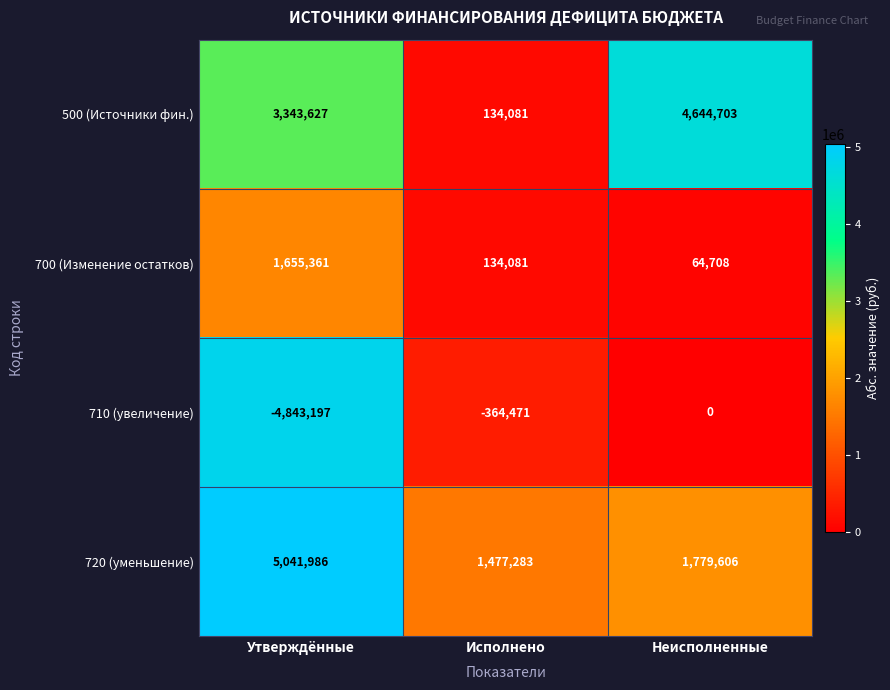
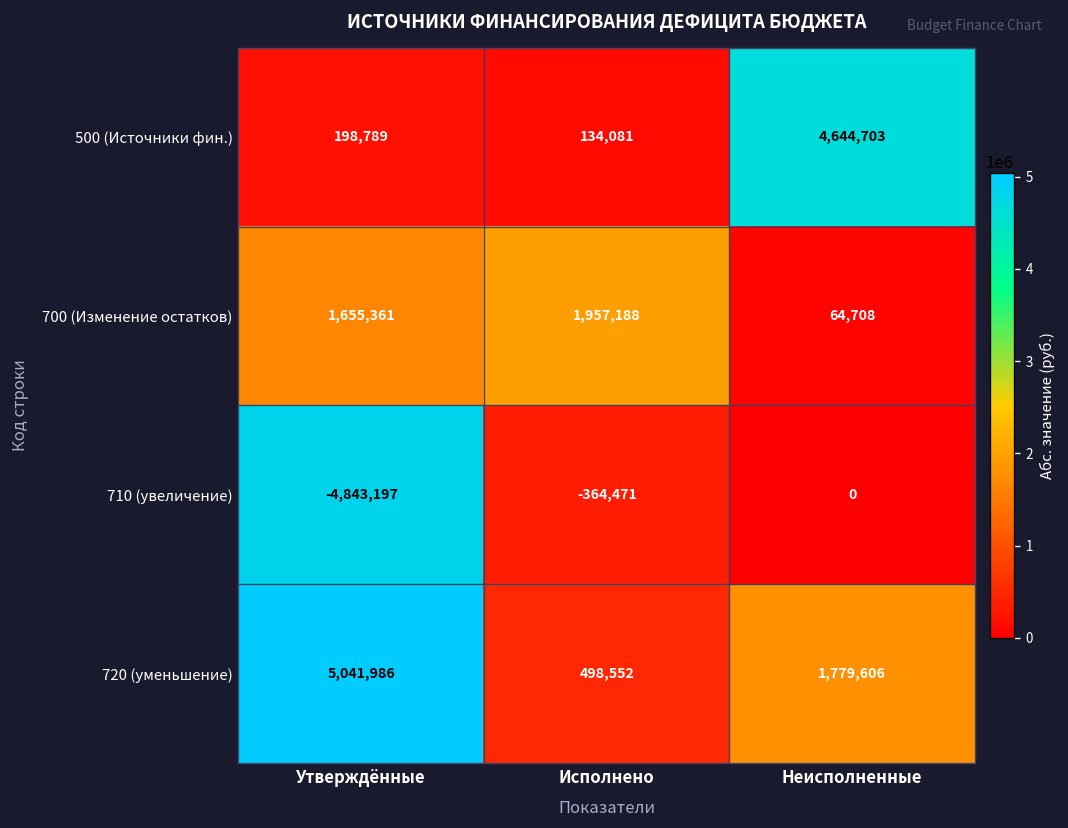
  {
    "500 (Источники фин.)": {
-     "Утверждённые": "3,343,627",
+     "Утверждённые": "198,789",
      "Исполнено": "134,081",
      "Неисполненные": "4,644,703"
    },
    "700 (Изменение остатков)": {
      "Утверждённые": "1,655,361",
-     "Исполнено": "134,081",
+     "Исполнено": "1,957,188",
      "Неисполненные": "64,708"
    },
    "710 (увеличение)": {
      "Утверждённые": "-4,843,197",
      "Исполнено": "-364,471",
      "Неисполненные": "0"
    },
    "720 (уменьшение)": {
      "Утверждённые": "5,041,986",
-     "Исполнено": "1,477,283",
+     "Исполнено": "498,552",
      "Неисполненные": "1,779,606"
    }
  }
